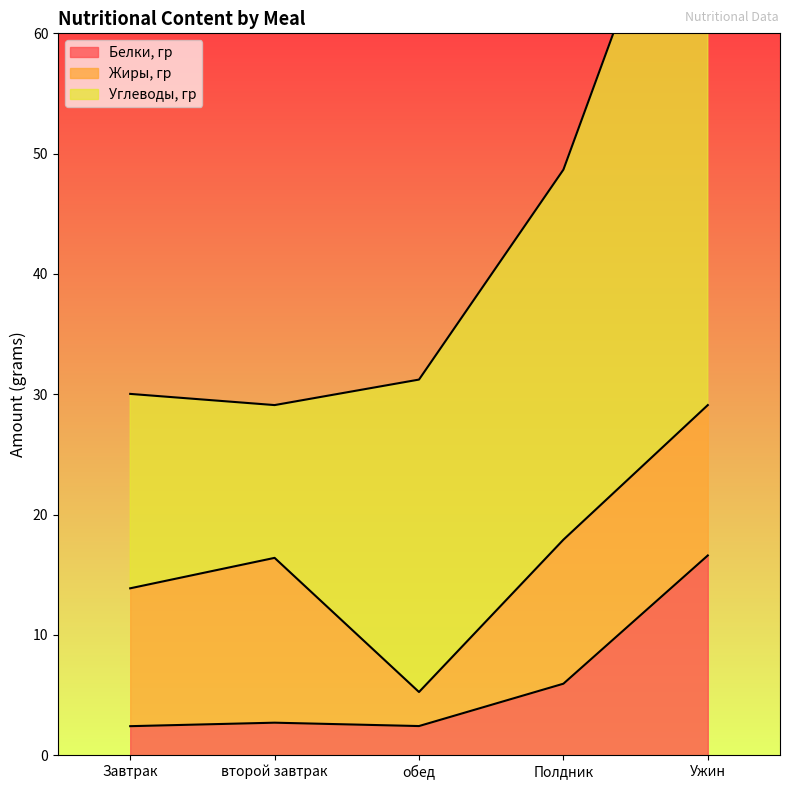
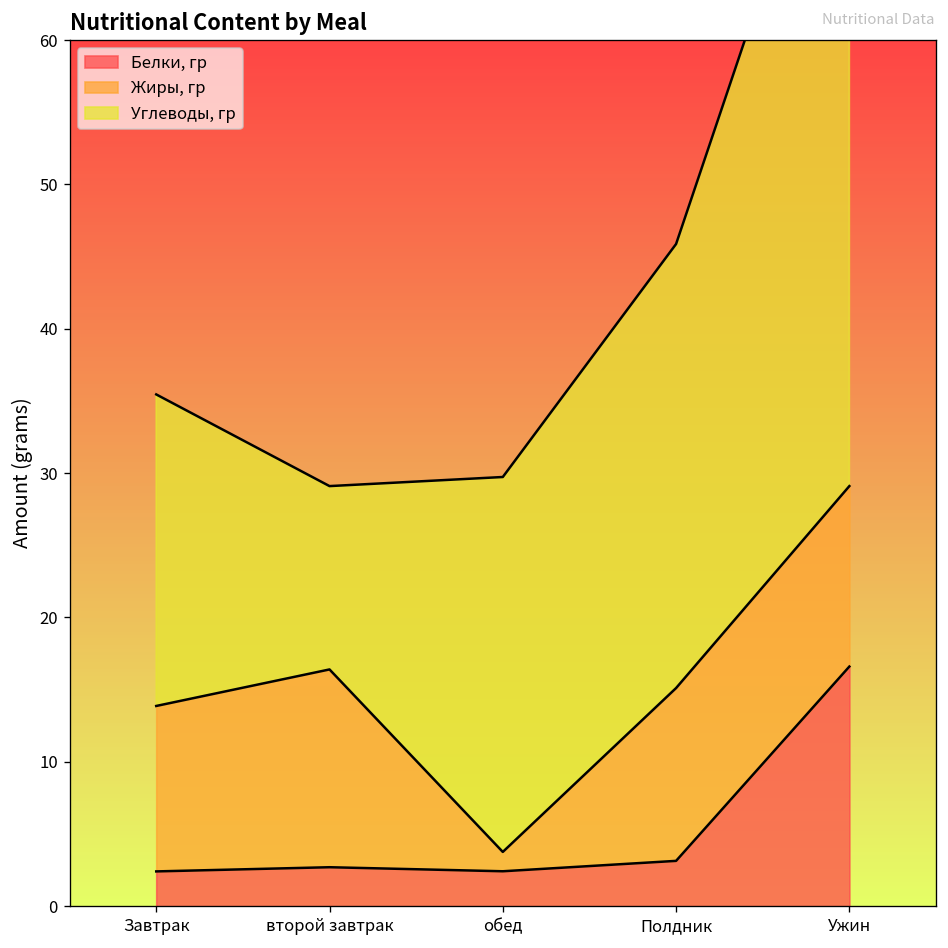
  {
    "Белки, гр": {
      "Завтрак": 2.4,
      "второй завтрак": 2.7,
      "обед": 2.4,
-     "Полдник": 5.9,
+     "Полдник": 3.1,
      "Ужин": 16.6
    },
    "Жиры, гр": {
      "Завтрак": 11.5,
      "второй завтрак": 13.7,
-     "обед": 2.8,
+     "обед": 1.3,
      "Полдник": 12.0,
      "Ужин": 12.5
    },
    "Углеводы, гр": {
-     "Завтрак": 16.2,
+     "Завтрак": 21.6,
      "второй завтрак": 12.7,
      "обед": 26.0,
      "Полдник": 30.8
    }
  }
